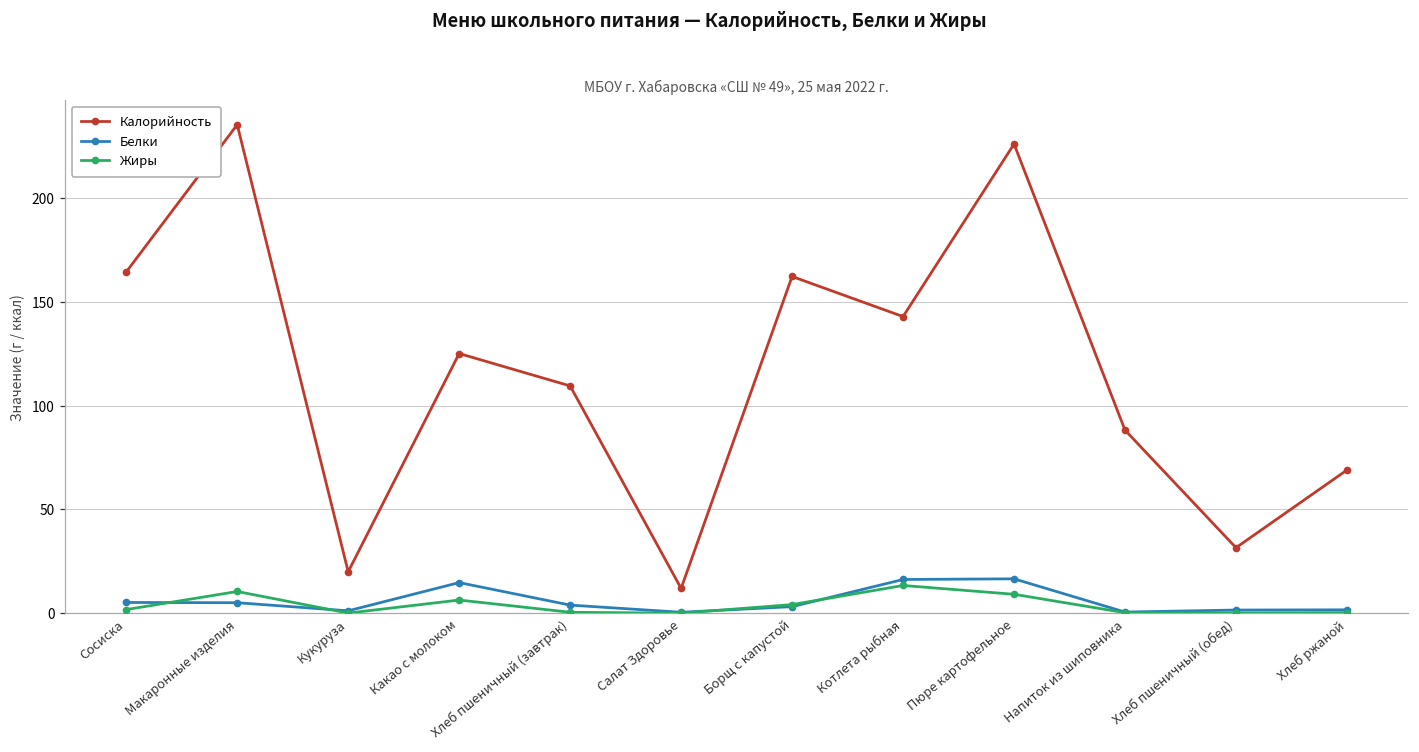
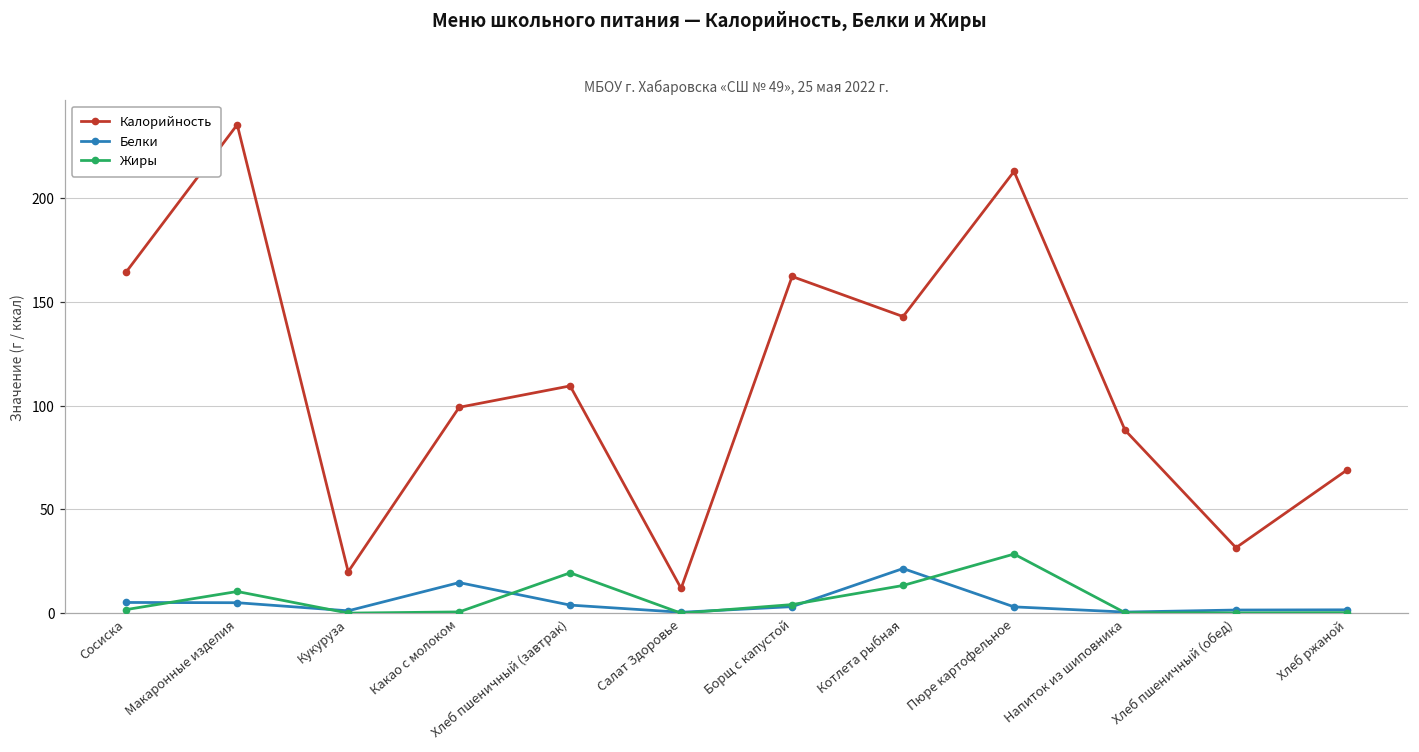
  {
    "Калорийность": {
      "Сосиска": 164,
      "Макаронные изделия": 235,
      "Кукуруза": 20,
-     "Какао с молоком": 125,
+     "Какао с молоком": 99,
      "Хлеб пшеничный (завтрак)": 110,
      "Салат Здоровье": 12,
      "Борщ с капустой": 162,
      "Котлета рыбная": 143,
-     "Пюре картофельное": 226,
+     "Пюре картофельное": 213,
      "Напиток из шиповника": 88,
      "Хлеб пшеничный (обед)": 32,
      "Хлеб ржаной": 69
    },
    "Белки": {
      "Сосиска": 5,
      "Макаронные изделия": 5,
      "Какао с молоком": 15,
      "Хлеб пшеничный (завтрак)": 4,
-     "Котлета рыбная": 16,
-     "Пюре картофельное": 17,
+     "Котлета рыбная": 22,
+     "Пюре картофельное": 3,
      "Хлеб пшеничный (обед)": 2,
      "Хлеб ржаной": 2
    },
    "Жиры": {
      "Сосиска": 2,
      "Макаронные изделия": 11,
-     "Какао с молоком": 6,
-     "Хлеб пшеничный (завтрак)": 1,
+     "Какао с молоком": 1,
+     "Хлеб пшеничный (завтрак)": 20,
      "Котлета рыбная": 13,
-     "Пюре картофельное": 9,
+     "Пюре картофельное": 29,
      "Хлеб пшеничный (обед)": 0,
      "Хлеб ржаной": 0
    }
  }
